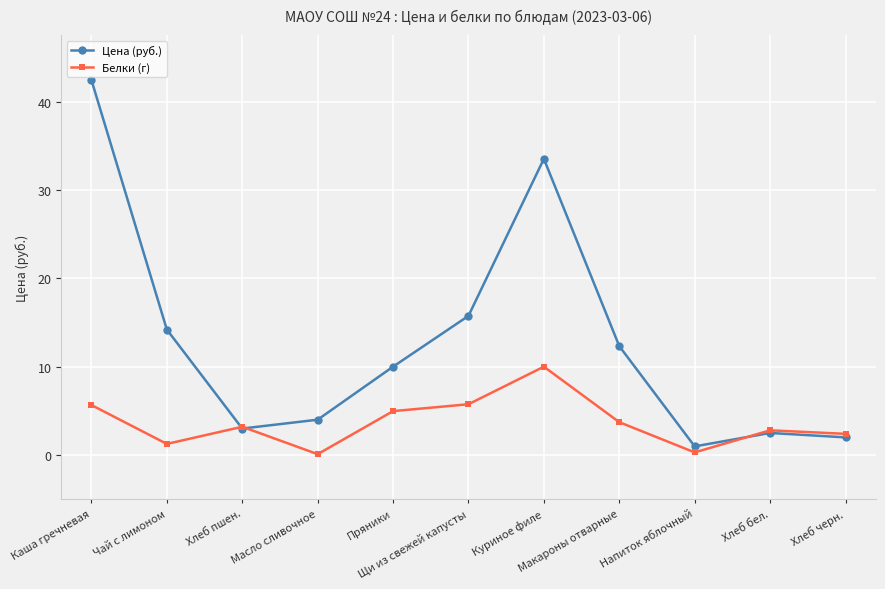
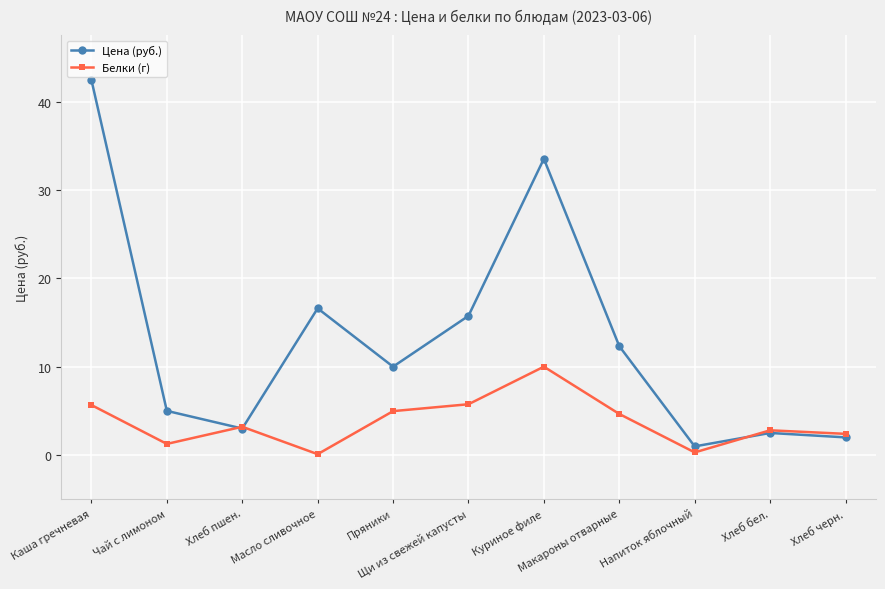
  {
    "Цена (руб.)": {
      "Каша гречневая": 42,
-     "Чай с лимоном": 14,
-     "Масло сливочное": 4,
+     "Чай с лимоном": 5,
+     "Масло сливочное": 17,
      "Пряники": 10,
      "Щи из свежей капусты": 16,
      "Куриное филе": 34,
      "Макароны отварные": 12,
      "Напиток яблочный": 1,
      "Хлеб бел.": 3,
      "Хлеб черн.": 2
    },
    "Белки (г)": {
      "Каша гречневая": 6,
      "Чай с лимоном": 1,
      "Масло сливочное": 0,
      "Пряники": 5,
      "Щи из свежей капусты": 6,
      "Куриное филе": 10,
-     "Макароны отварные": 4,
+     "Макароны отварные": 5,
      "Напиток яблочный": 0,
      "Хлеб бел.": 3,
      "Хлеб черн.": 2
    }
  }
